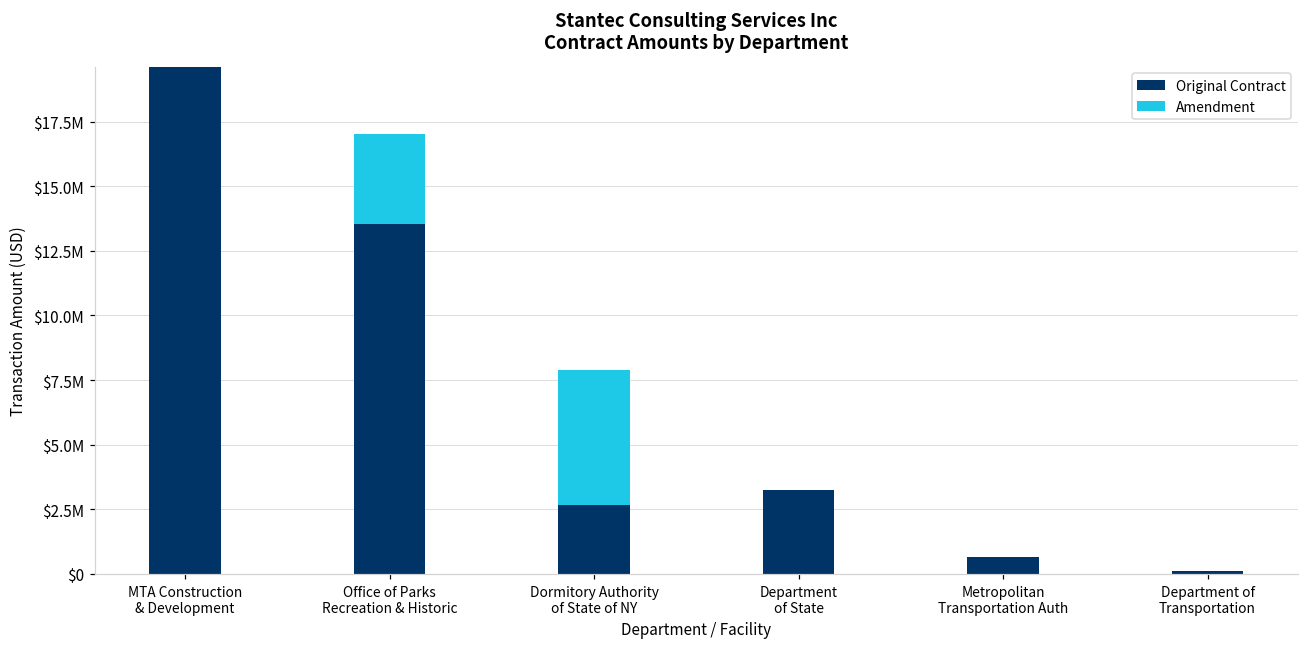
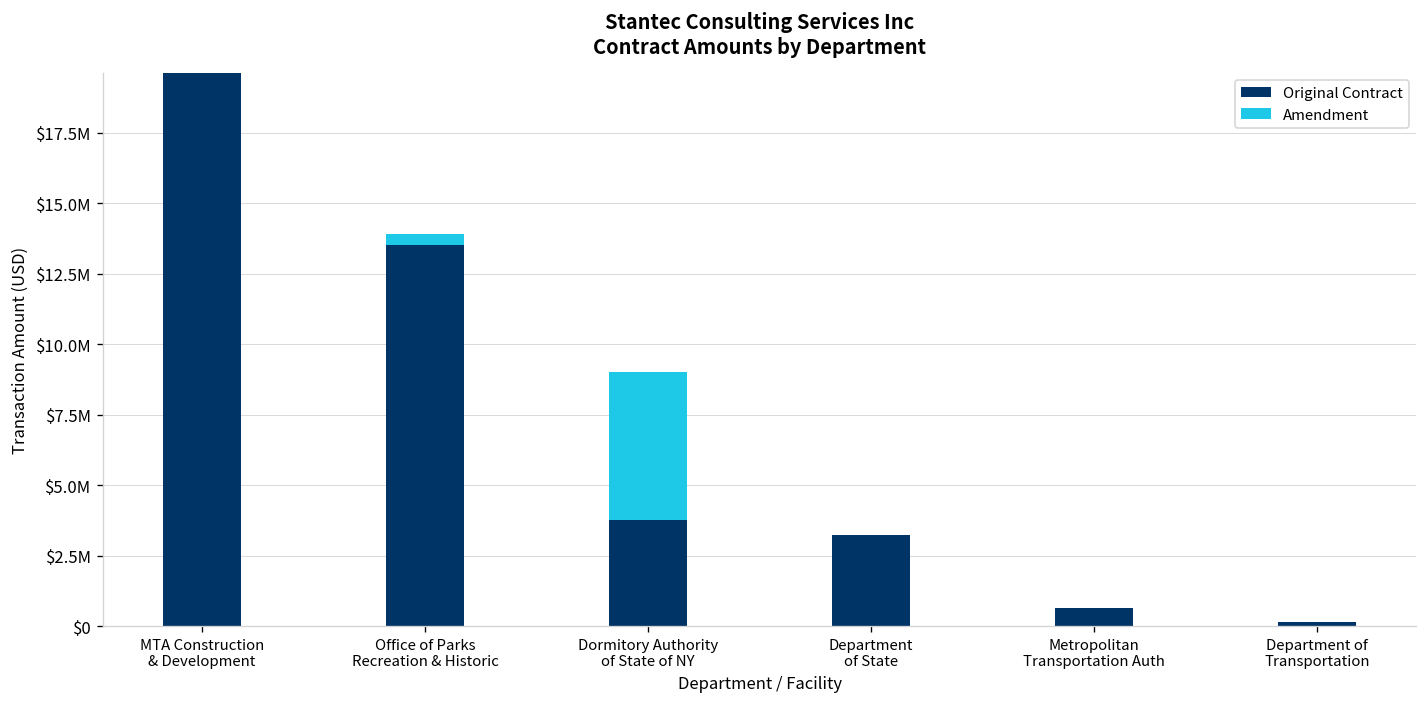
  {
    "Original Contract": {
      "MTA Construction & Development": "$19600000",
      "Office of Parks Recreation & Historic": "$13500000",
-     "Dormitory Authority of State of NY": "$2700000",
+     "Dormitory Authority of State of NY": "$3800000",
      "Department of State": "$3300000",
      "Metropolitan Transportation Auth": "$700000",
      "Department of Transportation": "$100000"
    },
    "Amendment": {
      "MTA Construction & Development": "$0",
-     "Office of Parks Recreation & Historic": "$3500000",
+     "Office of Parks Recreation & Historic": "$400000",
      "Dormitory Authority of State of NY": "$5200000",
      "Department of State": "$0",
      "Metropolitan Transportation Auth": "$0",
      "Department of Transportation": "$0"
    }
  }
